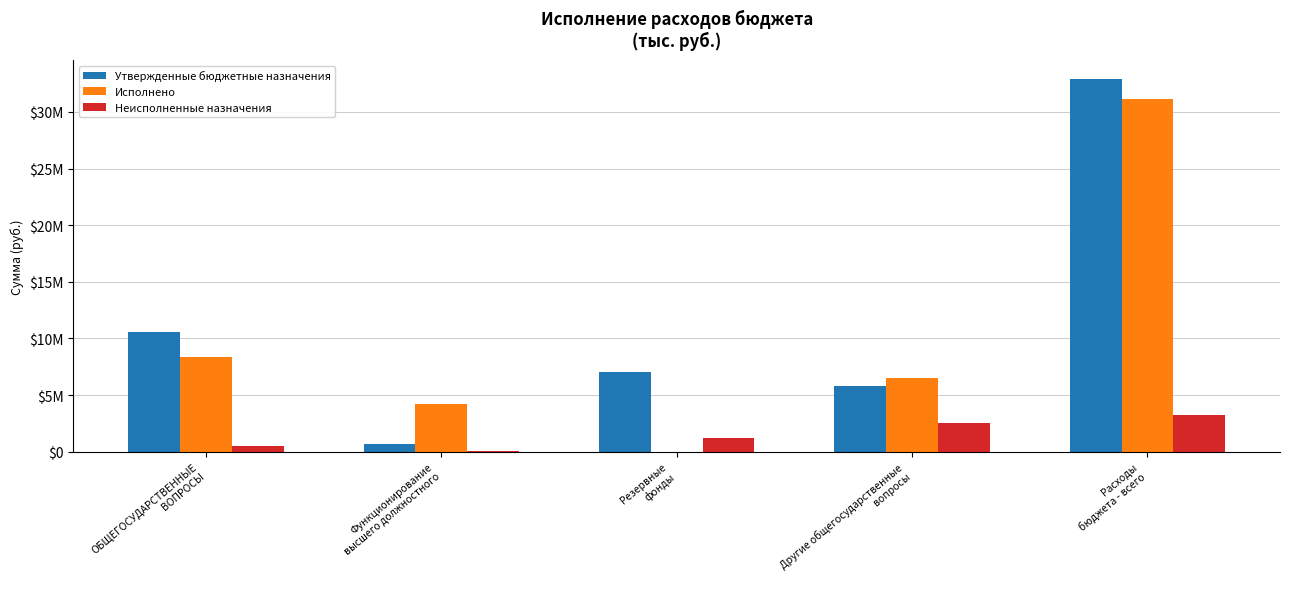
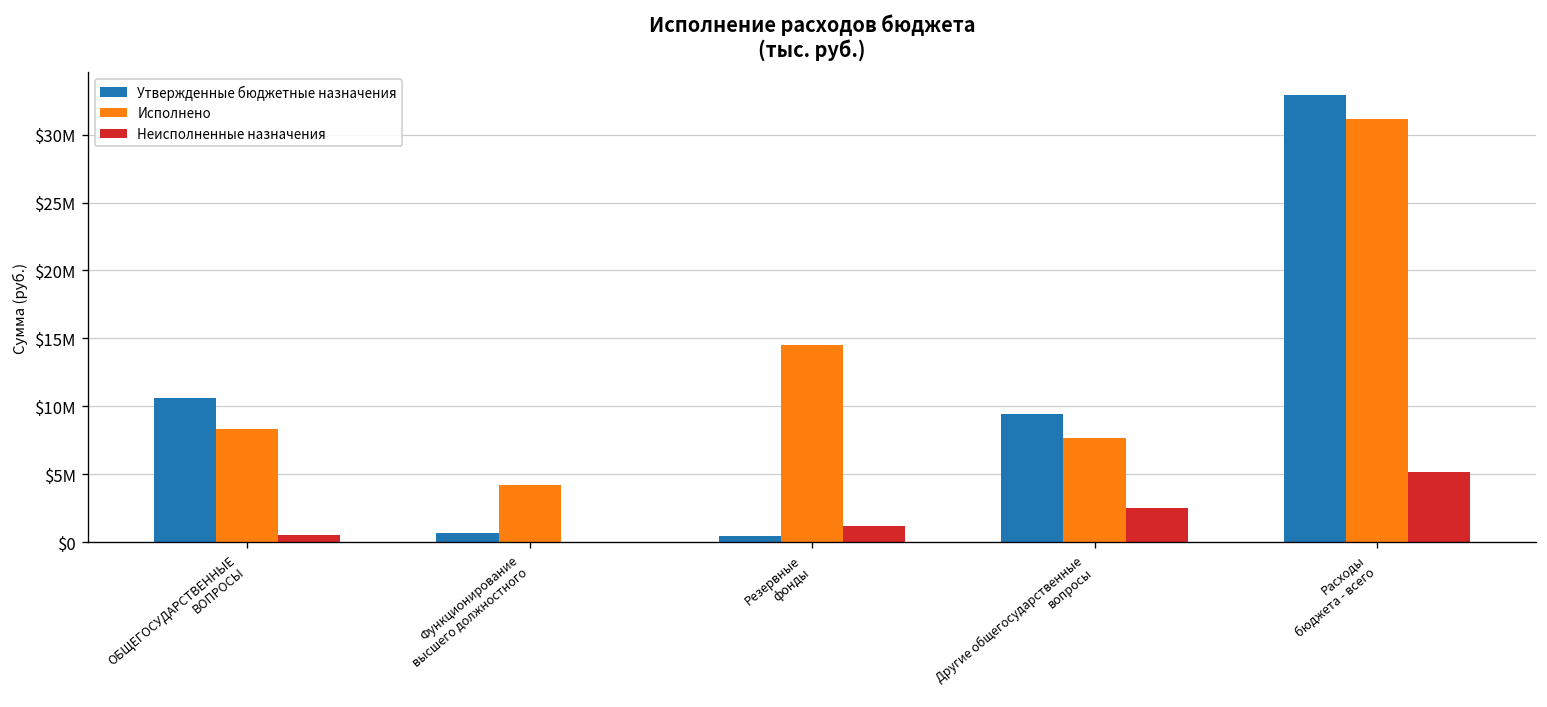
  {
    "Утвержденные бюджетные назначения": {
      "ОБЩЕГОСУДАРСТВЕННЫЕ ВОПРОСЫ": "$10600000",
      "Функционирование высшего должностного": "$700000",
-     "Резервные фонды": "$7000000",
-     "Другие общегосударственные вопросы": "$5800000",
+     "Резервные фонды": "$500000",
+     "Другие общегосударственные вопросы": "$9400000",
      "Расходы бюджета - всего": "$32900000"
    },
    "Исполнено": {
      "ОБЩЕГОСУДАРСТВЕННЫЕ ВОПРОСЫ": "$8300000",
      "Функционирование высшего должностного": "$4200000",
-     "Резервные фонды": "$0",
-     "Другие общегосударственные вопросы": "$6500000",
+     "Резервные фонды": "$14500000",
+     "Другие общегосударственные вопросы": "$7700000",
      "Расходы бюджета - всего": "$31100000"
    },
    "Неисполненные назначения": {
      "ОБЩЕГОСУДАРСТВЕННЫЕ ВОПРОСЫ": "$500000",
      "Резервные фонды": "$1200000",
      "Другие общегосударственные вопросы": "$2500000",
-     "Расходы бюджета - всего": "$3200000"
+     "Расходы бюджета - всего": "$5200000"
    }
  }
